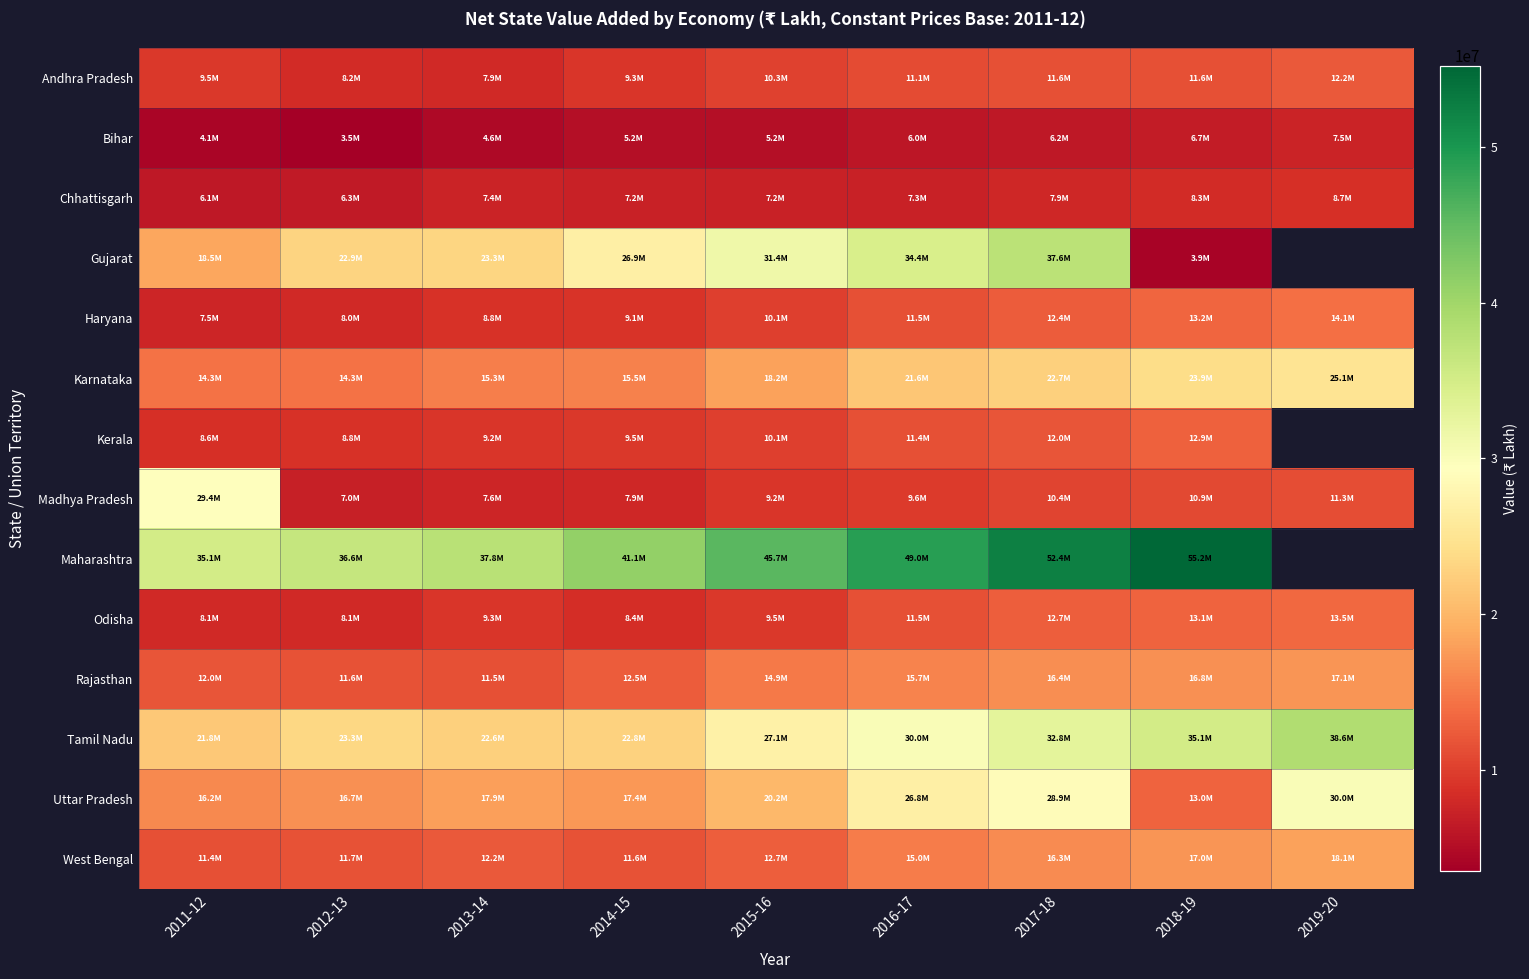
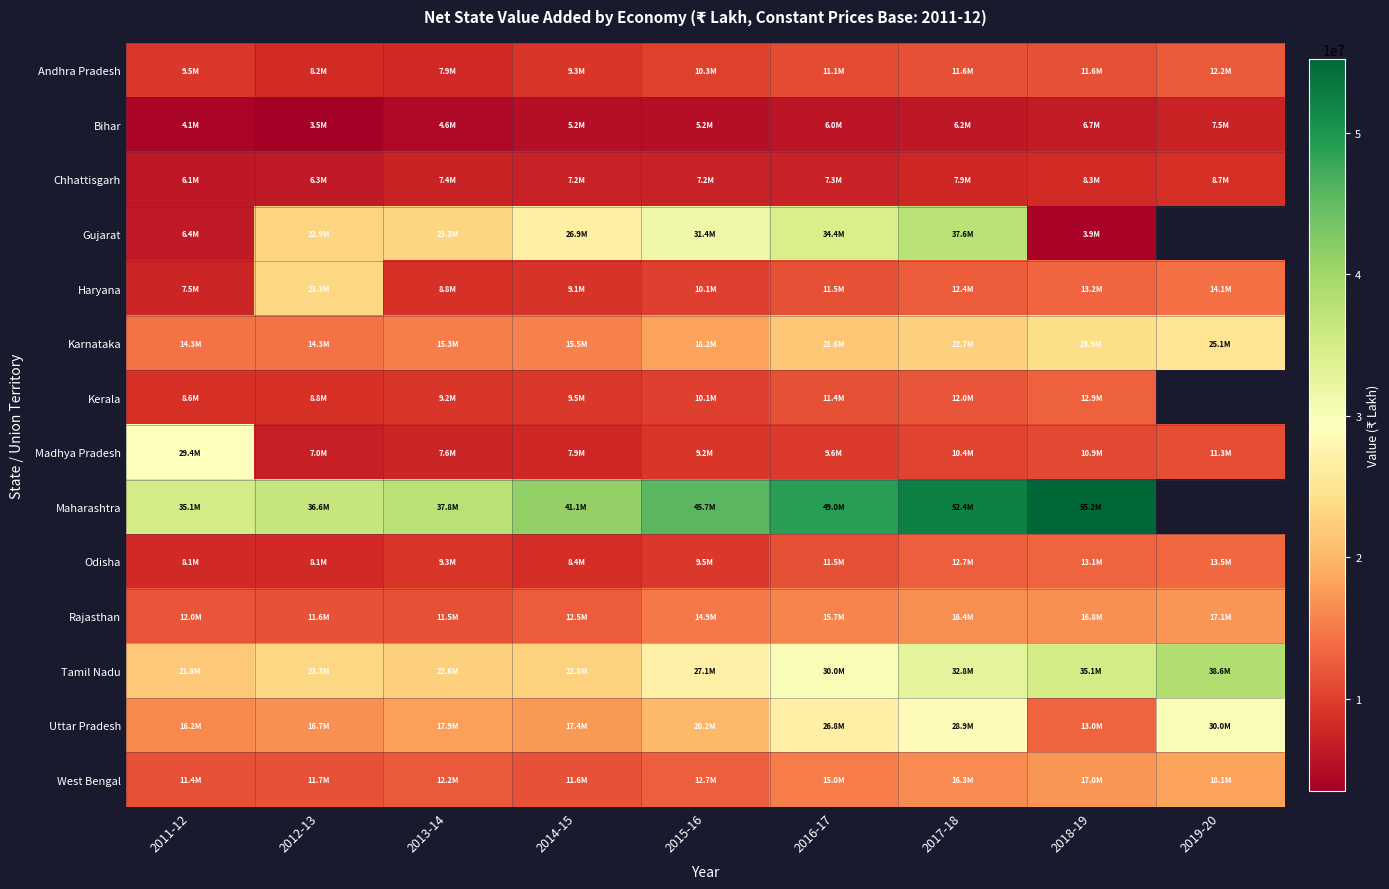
  {
    "Andhra Pradesh": {
      "2011-12": "9.5M",
      "2012-13": "8.2M",
      "2013-14": "7.9M",
      "2014-15": "9.3M",
      "2015-16": "10.3M",
      "2016-17": "11.1M",
      "2017-18": "11.6M",
      "2018-19": "11.6M",
      "2019-20": "12.2M"
    },
    "Bihar": {
      "2011-12": "4.1M",
      "2012-13": "3.5M",
      "2013-14": "4.6M",
      "2014-15": "5.2M",
      "2015-16": "5.2M",
      "2016-17": "6.0M",
      "2017-18": "6.2M",
      "2018-19": "6.7M",
      "2019-20": "7.5M"
    },
    "Chhattisgarh": {
      "2011-12": "6.1M",
      "2012-13": "6.3M",
      "2013-14": "7.4M",
      "2014-15": "7.2M",
      "2015-16": "7.2M",
      "2016-17": "7.3M",
      "2017-18": "7.9M",
      "2018-19": "8.3M",
      "2019-20": "8.7M"
    },
    "Gujarat": {
-     "2011-12": "18.5M",
+     "2011-12": "6.4M",
      "2012-13": "22.9M",
      "2013-14": "23.3M",
      "2014-15": "26.9M",
      "2015-16": "31.4M",
      "2016-17": "34.4M",
      "2017-18": "37.6M",
      "2018-19": "3.9M"
    },
    "Haryana": {
      "2011-12": "7.5M",
-     "2012-13": "8.0M",
+     "2012-13": "23.3M",
      "2013-14": "8.8M",
      "2014-15": "9.1M",
      "2015-16": "10.1M",
      "2016-17": "11.5M",
      "2017-18": "12.4M",
      "2018-19": "13.2M",
      "2019-20": "14.1M"
    },
    "Karnataka": {
      "2011-12": "14.3M",
      "2012-13": "14.3M",
      "2013-14": "15.3M",
      "2014-15": "15.5M",
      "2015-16": "18.2M",
      "2016-17": "21.6M",
      "2017-18": "22.7M",
      "2018-19": "23.9M",
      "2019-20": "25.1M"
    },
    "Kerala": {
      "2011-12": "8.6M",
      "2012-13": "8.8M",
      "2013-14": "9.2M",
      "2014-15": "9.5M",
      "2015-16": "10.1M",
      "2016-17": "11.4M",
      "2017-18": "12.0M",
      "2018-19": "12.9M"
    },
    "Madhya Pradesh": {
      "2011-12": "29.4M",
      "2012-13": "7.0M",
      "2013-14": "7.6M",
      "2014-15": "7.9M",
      "2015-16": "9.2M",
      "2016-17": "9.6M",
      "2017-18": "10.4M",
      "2018-19": "10.9M",
      "2019-20": "11.3M"
    },
    "Maharashtra": {
      "2011-12": "35.1M",
      "2012-13": "36.6M",
      "2013-14": "37.8M",
      "2014-15": "41.1M",
      "2015-16": "45.7M",
      "2016-17": "49.0M",
      "2017-18": "52.4M",
      "2018-19": "55.2M"
    },
    "Odisha": {
      "2011-12": "8.1M",
      "2012-13": "8.1M",
      "2013-14": "9.3M",
      "2014-15": "8.4M",
      "2015-16": "9.5M",
      "2016-17": "11.5M",
      "2017-18": "12.7M",
      "2018-19": "13.1M",
      "2019-20": "13.5M"
    },
    "Rajasthan": {
      "2011-12": "12.0M",
      "2012-13": "11.6M",
      "2013-14": "11.5M",
      "2014-15": "12.5M",
      "2015-16": "14.9M",
      "2016-17": "15.7M",
      "2017-18": "16.4M",
      "2018-19": "16.8M",
      "2019-20": "17.1M"
    },
    "Tamil Nadu": {
      "2011-12": "21.8M",
      "2012-13": "23.3M",
      "2013-14": "22.6M",
      "2014-15": "22.8M",
      "2015-16": "27.1M",
      "2016-17": "30.0M",
      "2017-18": "32.8M",
      "2018-19": "35.1M",
      "2019-20": "38.6M"
    },
    "Uttar Pradesh": {
      "2011-12": "16.2M",
      "2012-13": "16.7M",
      "2013-14": "17.9M",
      "2014-15": "17.4M",
      "2015-16": "20.2M",
      "2016-17": "26.8M",
      "2017-18": "28.9M",
      "2018-19": "13.0M",
      "2019-20": "30.0M"
    },
    "West Bengal": {
      "2011-12": "11.4M",
      "2012-13": "11.7M",
      "2013-14": "12.2M",
      "2014-15": "11.6M",
      "2015-16": "12.7M",
      "2016-17": "15.0M",
      "2017-18": "16.3M",
      "2018-19": "17.0M",
      "2019-20": "18.1M"
    }
  }
